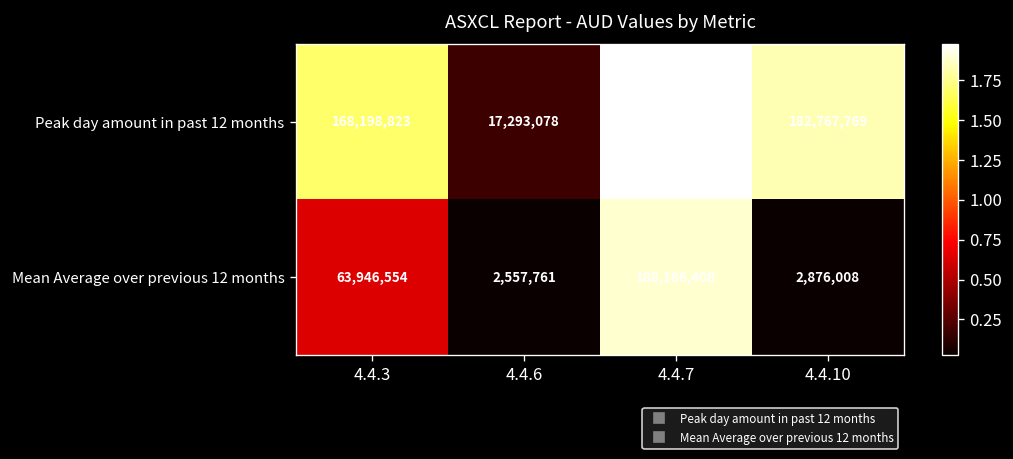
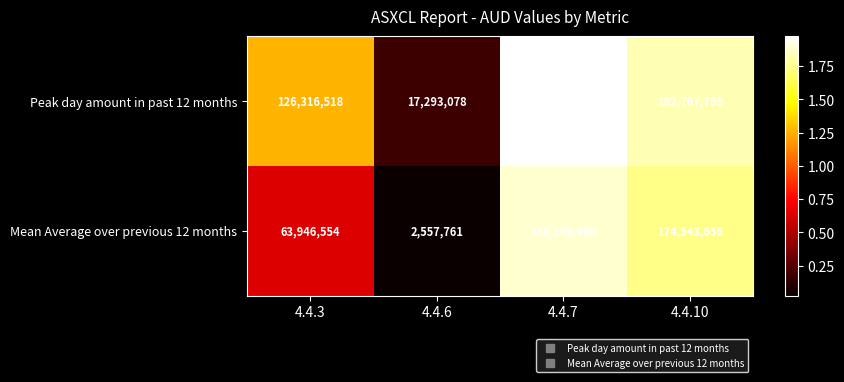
  {
    "Peak day amount in past 12 months": {
-     "4.4.3": "168,198,823",
+     "4.4.3": "126,316,518",
      "4.4.6": "17,293,078",
      "4.4.10": "182,767,769"
    },
    "Mean Average over previous 12 months": {
      "4.4.3": "63,946,554",
      "4.4.6": "2,557,761",
      "4.4.7": "188,186,408",
-     "4.4.10": "2,876,008"
+     "4.4.10": "174,543,656"
    }
  }
